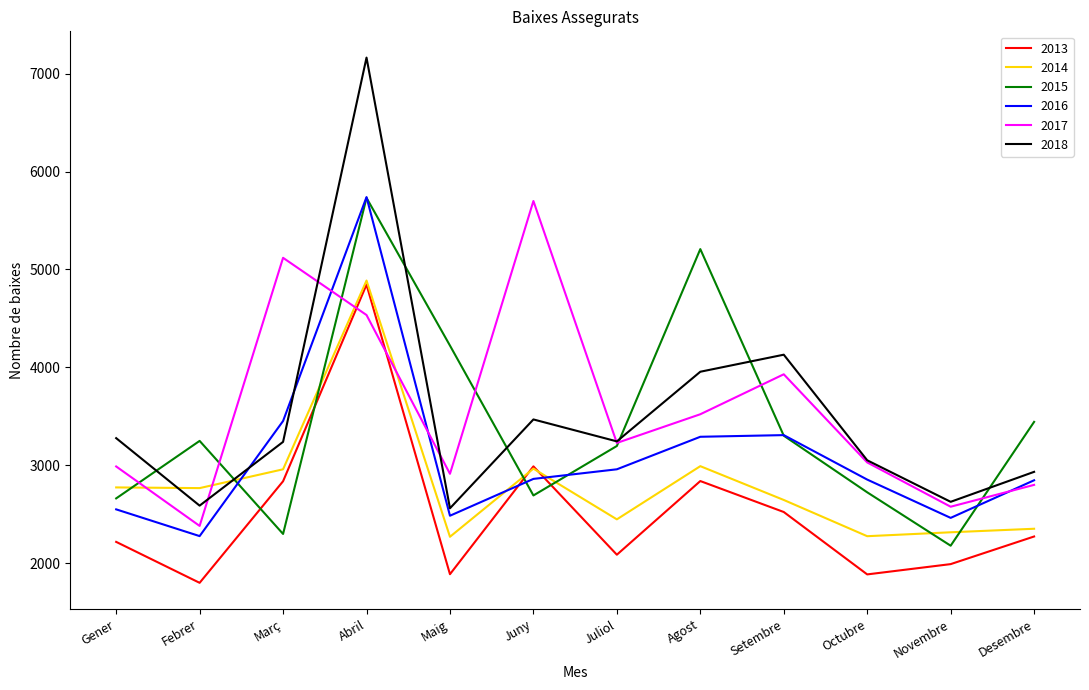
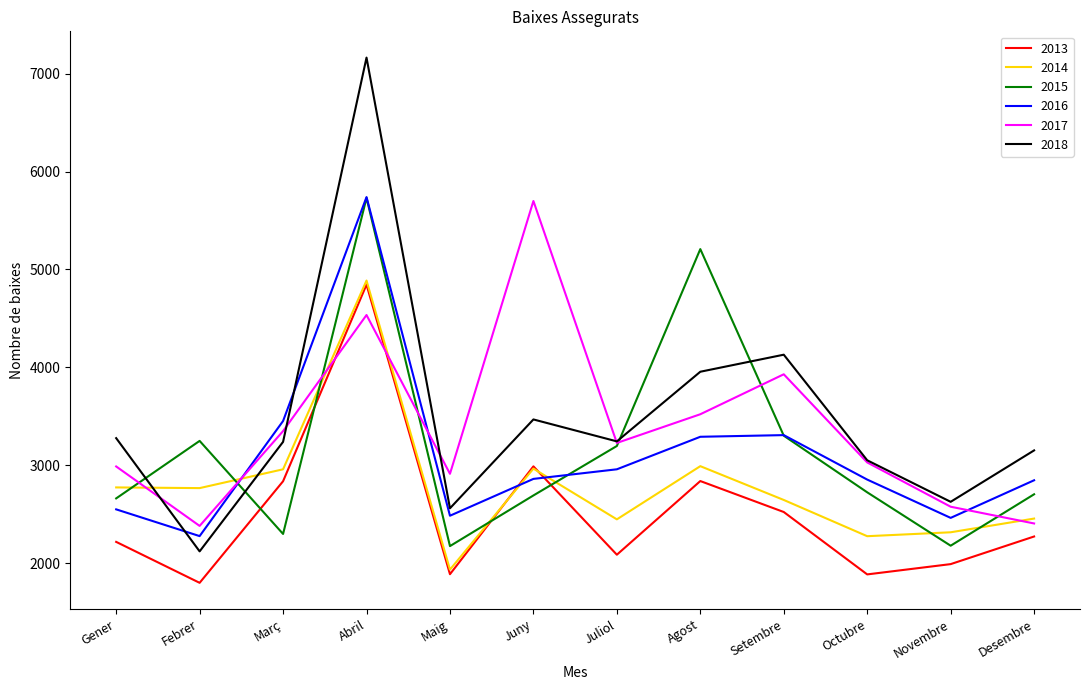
  {
    "2013": {
      "Gener": 2200,
      "Febrer": 1800,
      "Març": 2800,
      "Abril": 4800,
      "Maig": 1900,
      "Juliol": 2100,
      "Agost": 2800,
      "Setembre": 2500,
      "Octubre": 1900,
      "Novembre": 2000,
      "Desembre": 2300
    },
    "2014": {
      "Gener": 2800,
      "Febrer": 2800,
      "Març": 3000,
      "Abril": 4900,
-     "Maig": 2300,
+     "Maig": 1900,
      "Juliol": 2400,
      "Agost": 3000,
      "Setembre": 2600,
      "Octubre": 2300,
      "Novembre": 2300,
-     "Desembre": 2400
+     "Desembre": 2500
    },
    "2015": {
      "Gener": 2700,
      "Febrer": 3300,
      "Març": 2300,
-     "Maig": 4200,
+     "Maig": 2200,
      "Juny": 2700,
      "Juliol": 3200,
      "Agost": 5200,
      "Octubre": 2700,
      "Novembre": 2200,
-     "Desembre": 3400
+     "Desembre": 2700
    },
    "2016": {
      "Gener": 2600,
      "Febrer": 2300,
      "Març": 3500,
      "Maig": 2500,
      "Juny": 2900,
      "Juliol": 3000,
      "Agost": 3300,
      "Octubre": 2900,
      "Novembre": 2500,
      "Desembre": 2800
    },
    "2017": {
      "Gener": 3000,
      "Febrer": 2400,
-     "Març": 5100,
+     "Març": 3400,
      "Abril": 4500,
      "Maig": 2900,
      "Juny": 5700,
      "Agost": 3500,
      "Setembre": 3900,
      "Novembre": 2600,
-     "Desembre": 2800
+     "Desembre": 2400
    },
    "2018": {
      "Gener": 3300,
-     "Febrer": 2600,
+     "Febrer": 2100,
      "Març": 3200,
      "Abril": 7200,
      "Maig": 2600,
      "Juny": 3500,
      "Agost": 4000,
      "Setembre": 4100,
      "Novembre": 2600,
-     "Desembre": 2900
+     "Desembre": 3200
    }
  }
